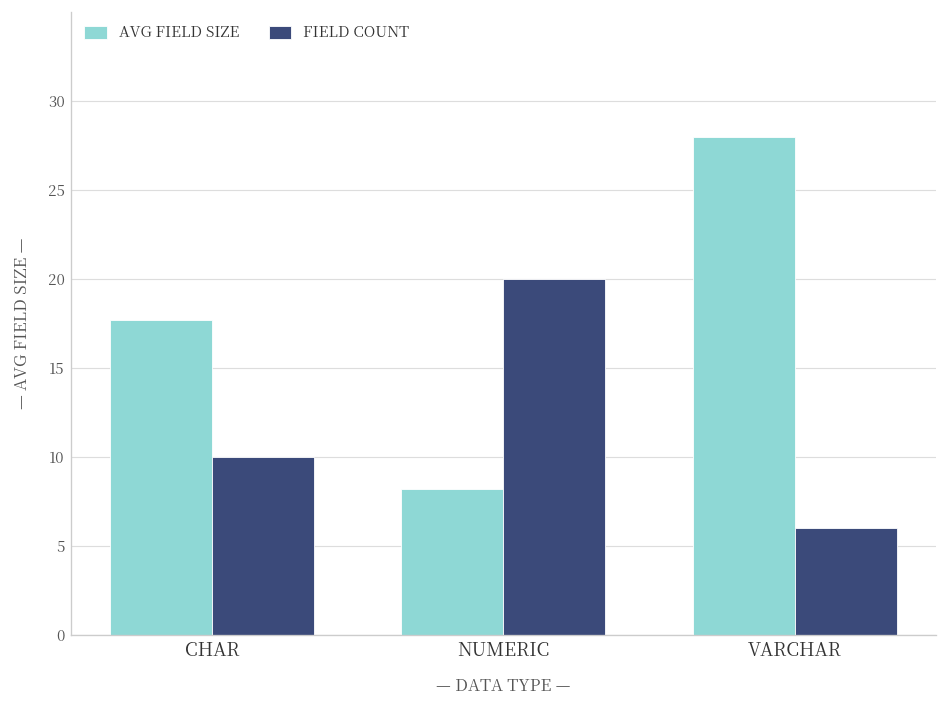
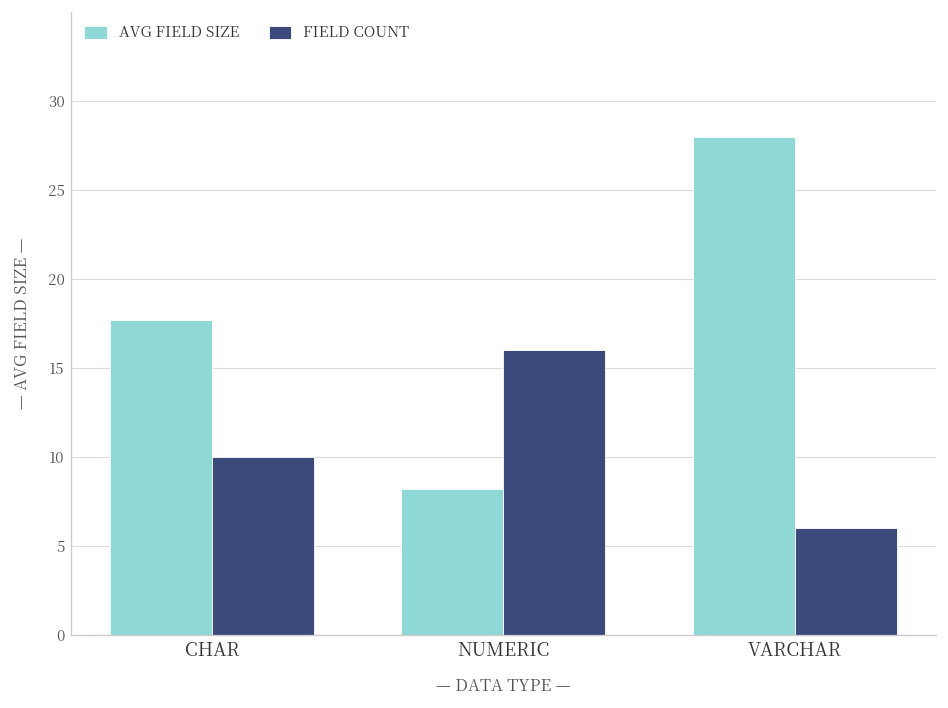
  {
    "AVG FIELD SIZE": {
      "CHAR": 17.7,
      "NUMERIC": 8.2,
      "VARCHAR": 28
    },
    "FIELD COUNT": {
      "CHAR": 10,
-     "NUMERIC": 20,
+     "NUMERIC": 16,
      "VARCHAR": 6
    }
  }
